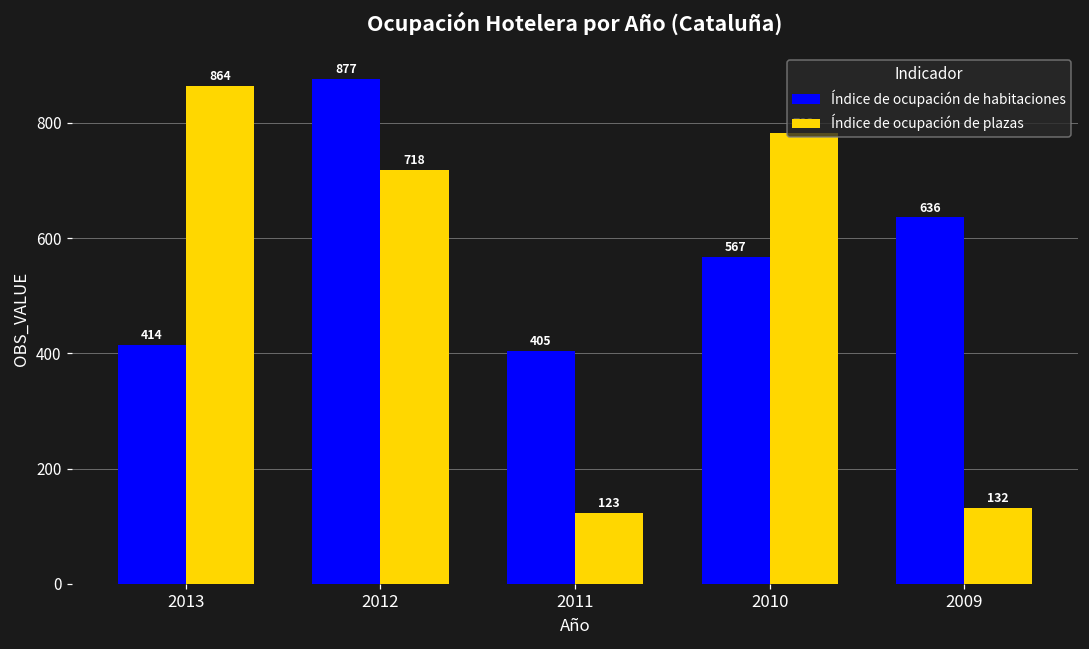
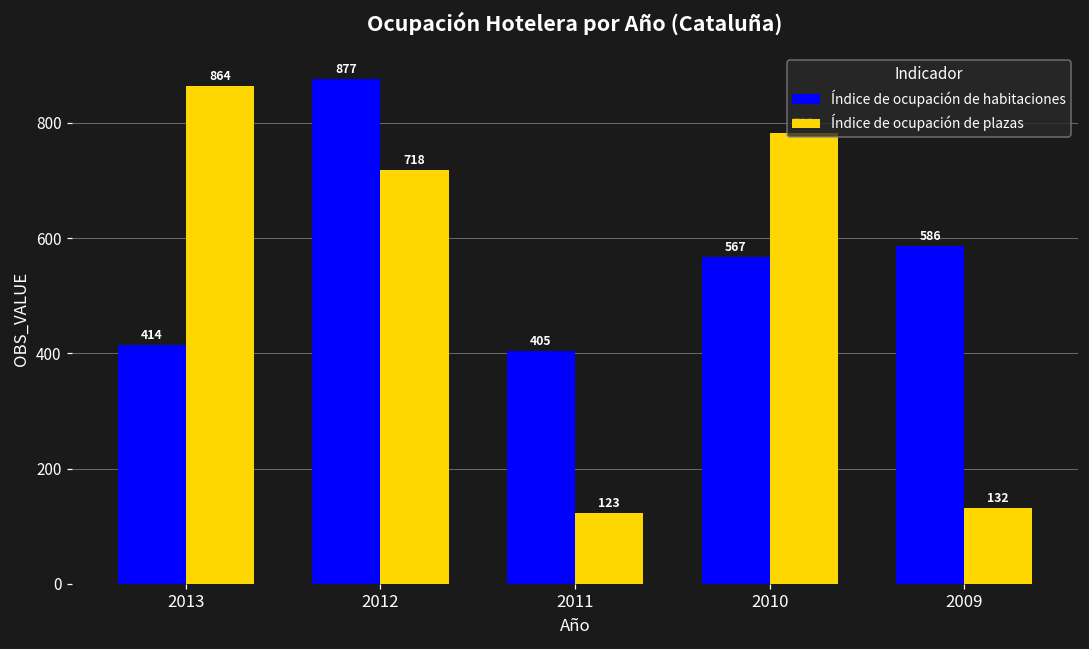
  {
    "Índice de ocupación de habitaciones": {
      "2013": 414,
      "2012": 877,
      "2011": 405,
      "2010": 567,
-     "2009": 636
+     "2009": 586
    },
    "Índice de ocupación de plazas": {
      "2013": 864,
      "2012": 718,
      "2011": 123,
      "2009": 132
    }
  }
